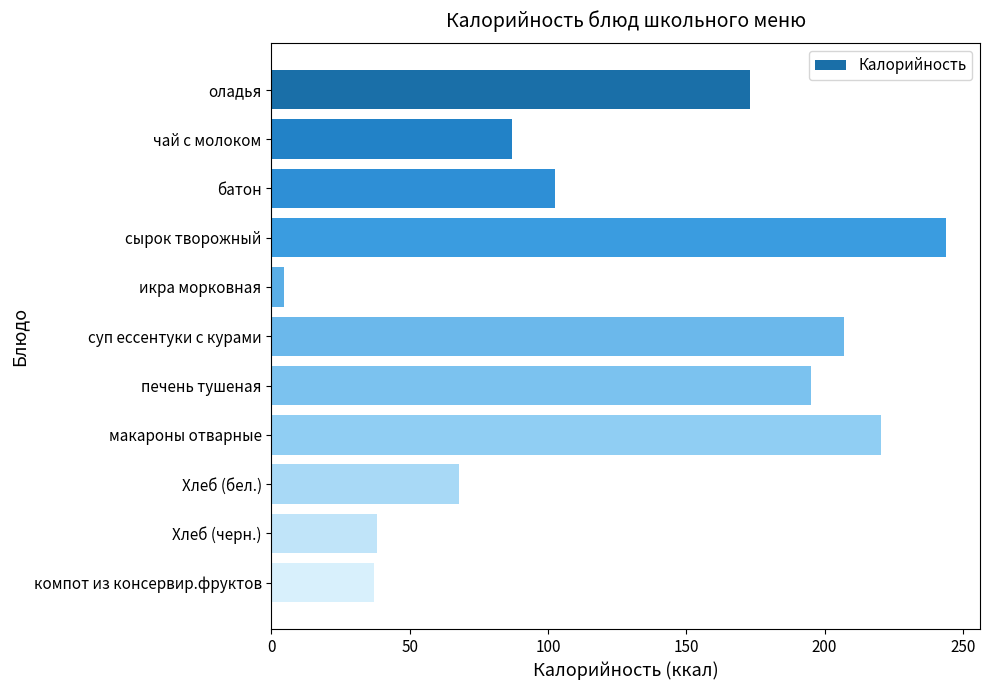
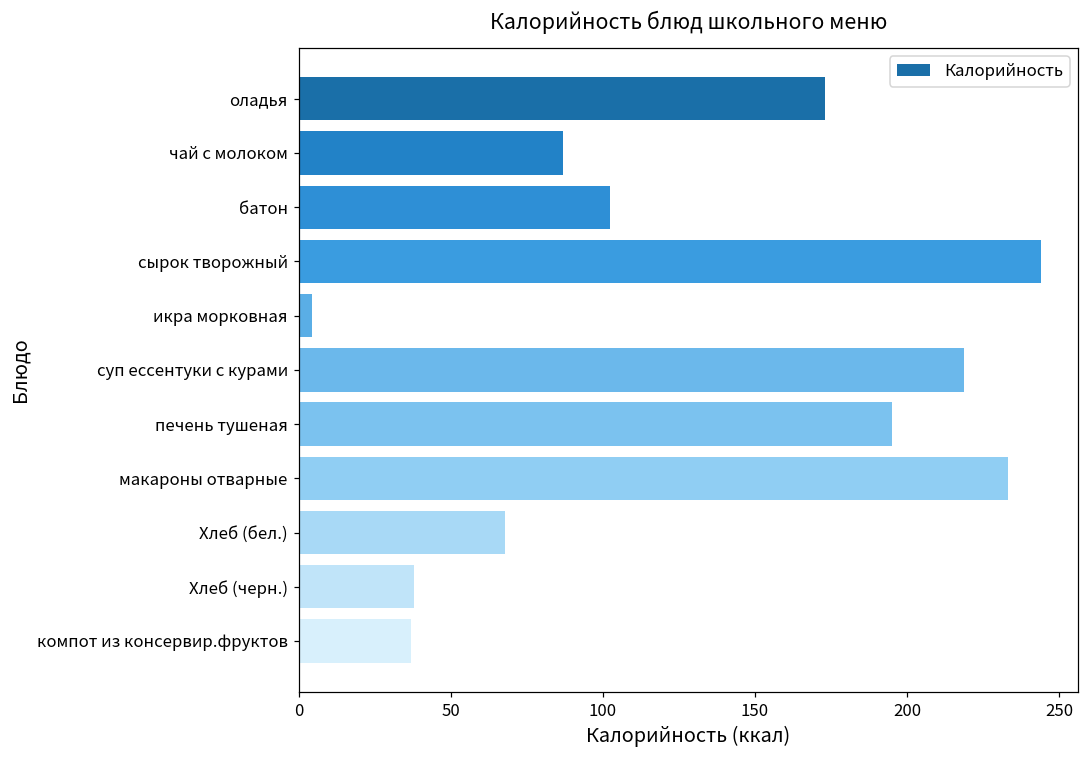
  {
    "оладья": 173,
    "чай с молоком": 87,
    "батон": 102,
    "сырок творожный": 244,
    "икра морковная": 4,
-   "суп ессентуки с курами": 207,
+   "суп ессентуки с курами": 219,
    "печень тушеная": 195,
-   "макароны отварные": 221,
+   "макароны отварные": 233,
    "Хлеб (бел.)": 68,
    "Хлеб (черн.)": 38,
    "компот из консервир.фруктов": 37
  }
